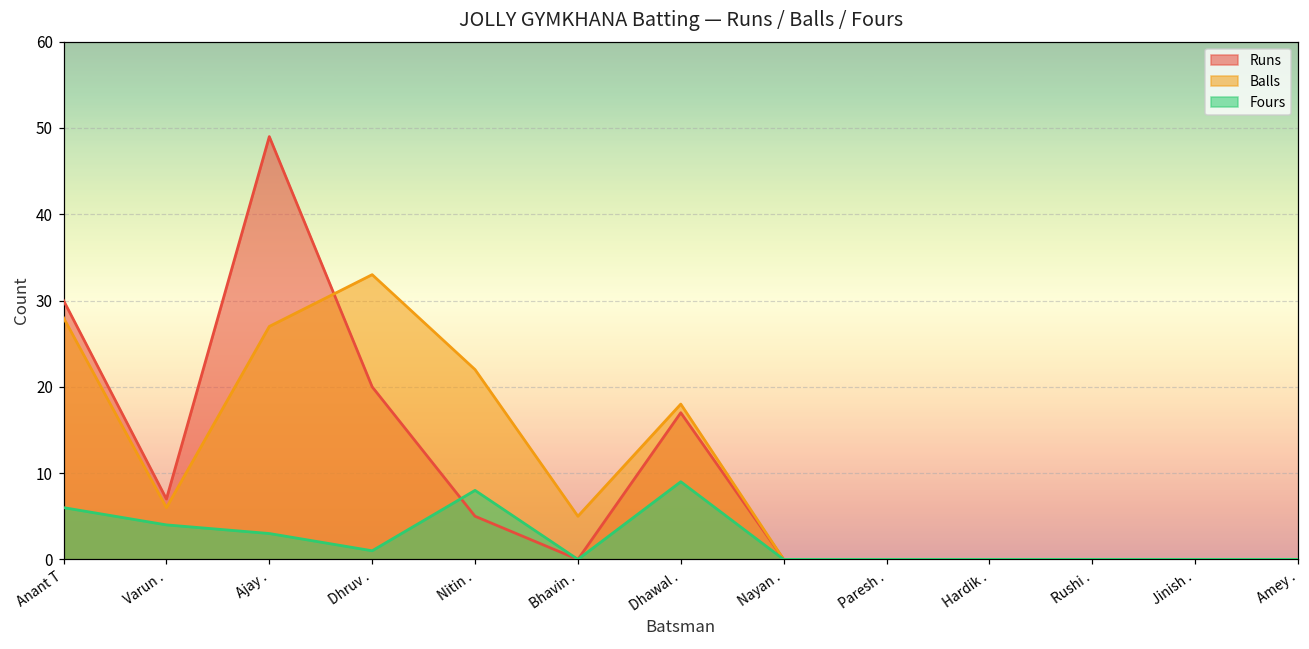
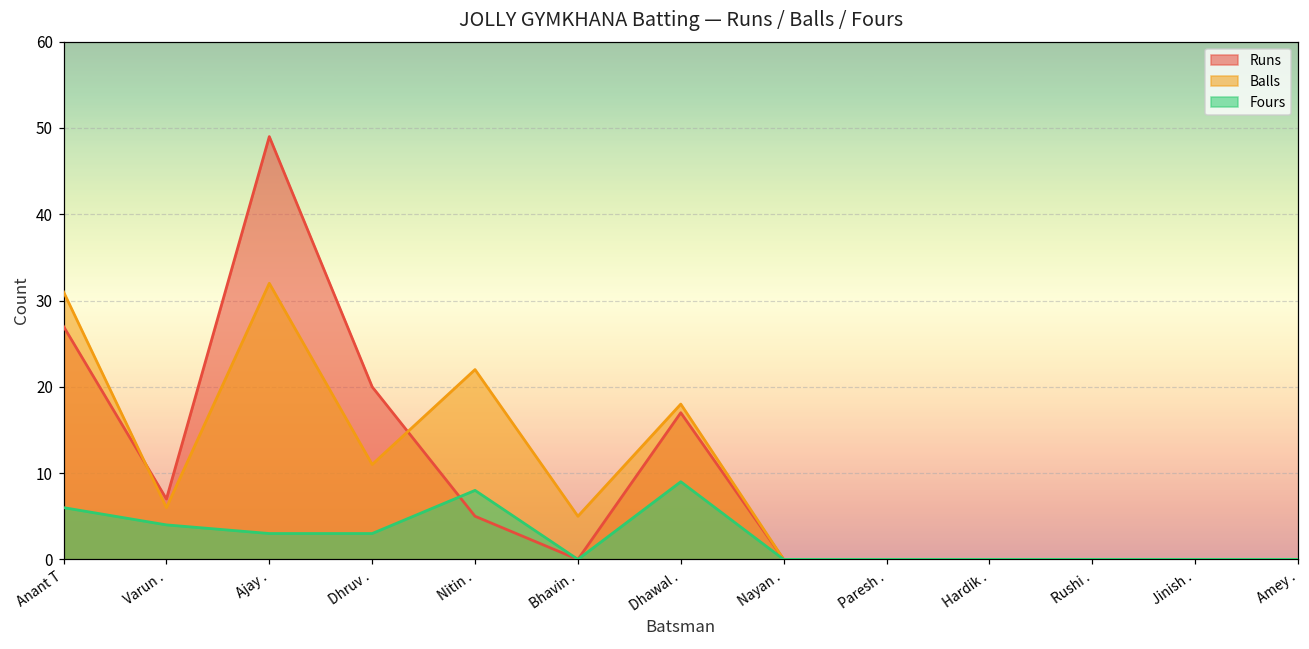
  {
    "Runs": {
-     "Anant T": 30,
+     "Anant T": 27,
      "Varun .": 7,
      "Ajay .": 49,
      "Dhruv .": 20,
      "Nitin .": 5,
      "Dhawal .": 17
    },
    "Balls": {
-     "Anant T": 28,
+     "Anant T": 31,
      "Varun .": 6,
-     "Ajay .": 27,
-     "Dhruv .": 33,
+     "Ajay .": 32,
+     "Dhruv .": 11,
      "Nitin .": 22,
      "Bhavin .": 5,
      "Dhawal .": 18
    },
    "Fours": {
      "Anant T": 6,
      "Varun .": 4,
      "Ajay .": 3,
-     "Dhruv .": 1,
+     "Dhruv .": 3,
      "Nitin .": 8,
      "Dhawal .": 9
    }
  }
